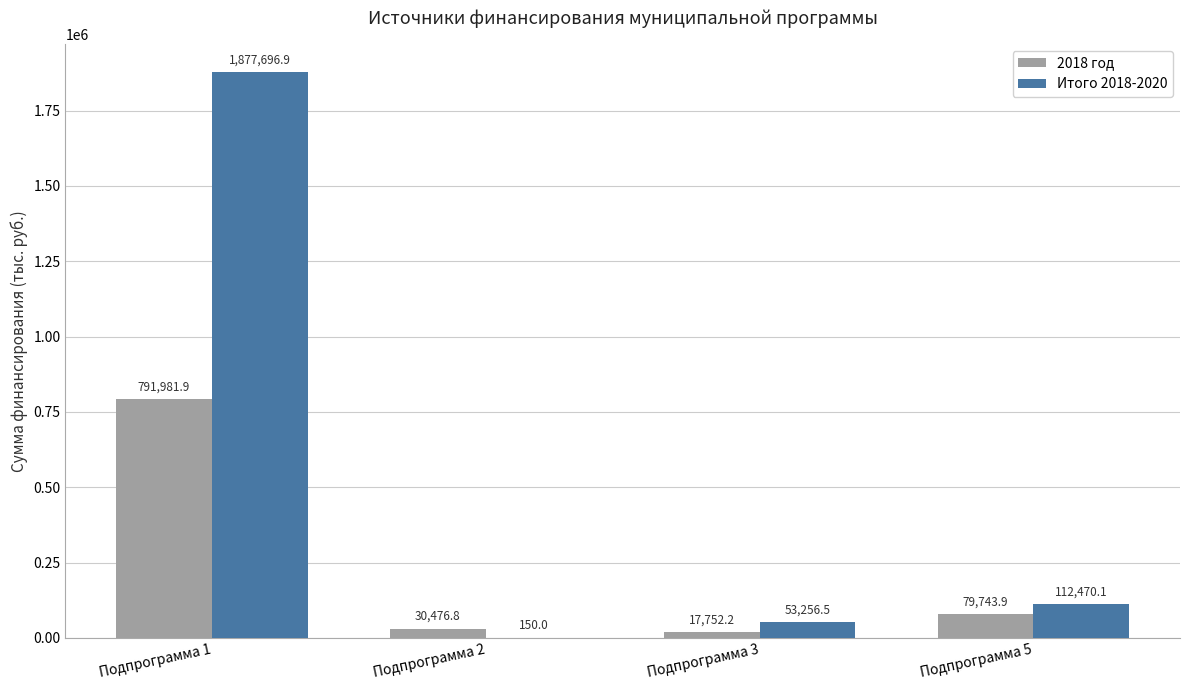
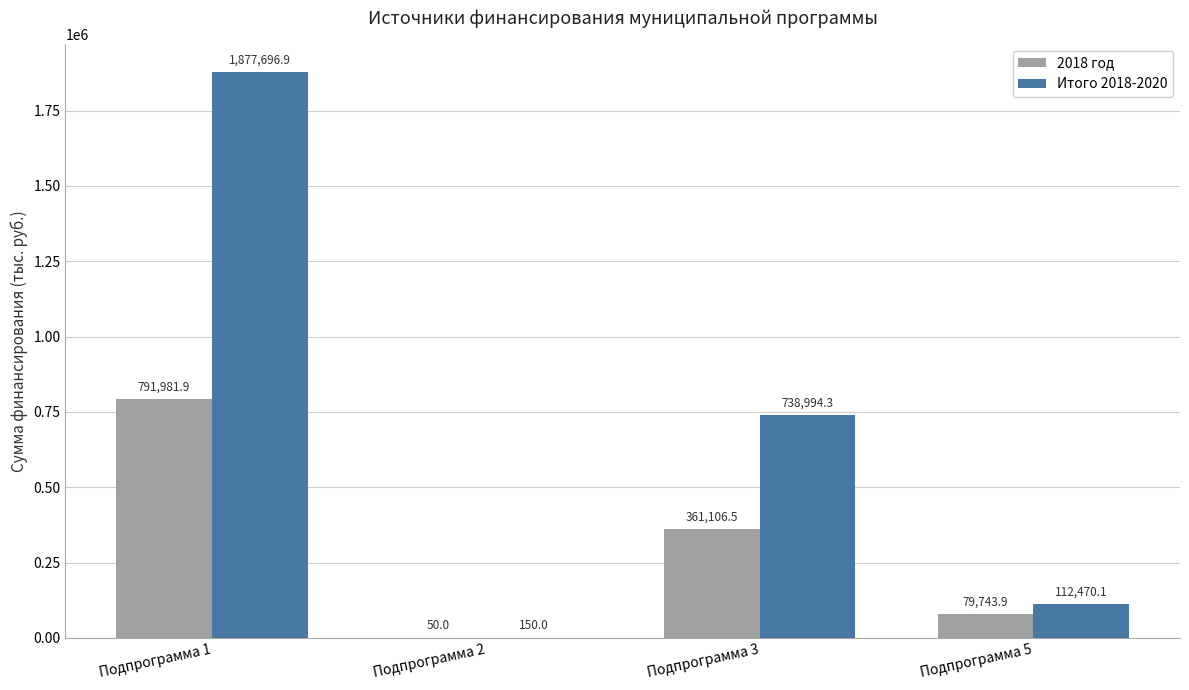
  {
    "2018 год": {
      "Подпрограмма 1": "791,981.9",
-     "Подпрограмма 2": "30,476.8",
-     "Подпрограмма 3": "17,752.2",
+     "Подпрограмма 2": "50.0",
+     "Подпрограмма 3": "361,106.5",
      "Подпрограмма 5": "79,743.9"
    },
    "Итого 2018-2020": {
      "Подпрограмма 1": "1,877,696.9",
      "Подпрограмма 2": "150.0",
-     "Подпрограмма 3": "53,256.5",
+     "Подпрограмма 3": "738,994.3",
      "Подпрограмма 5": "112,470.1"
    }
  }
